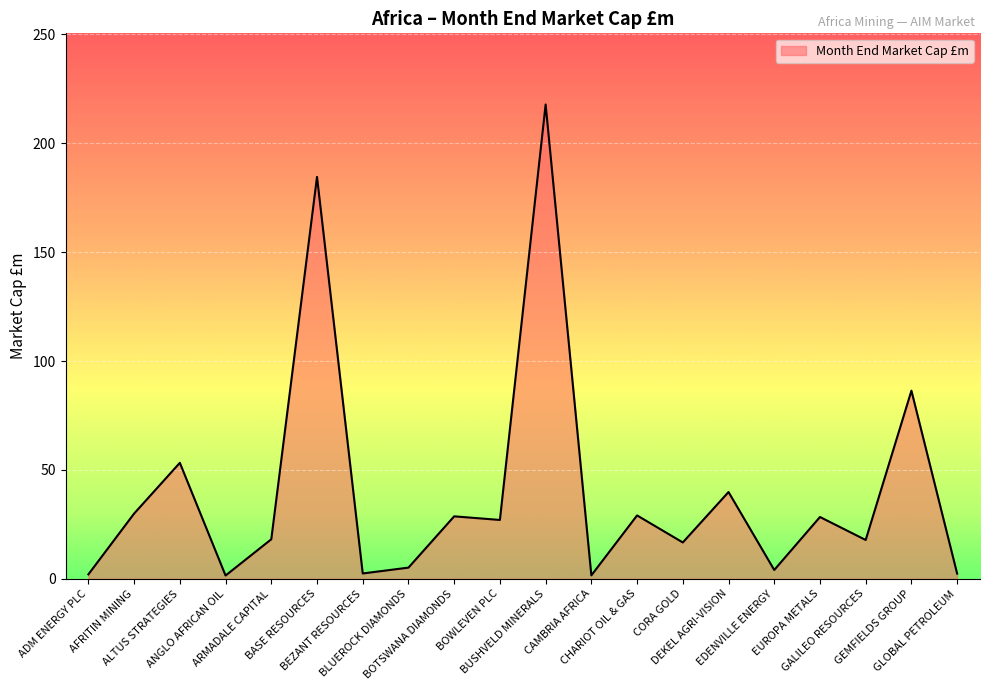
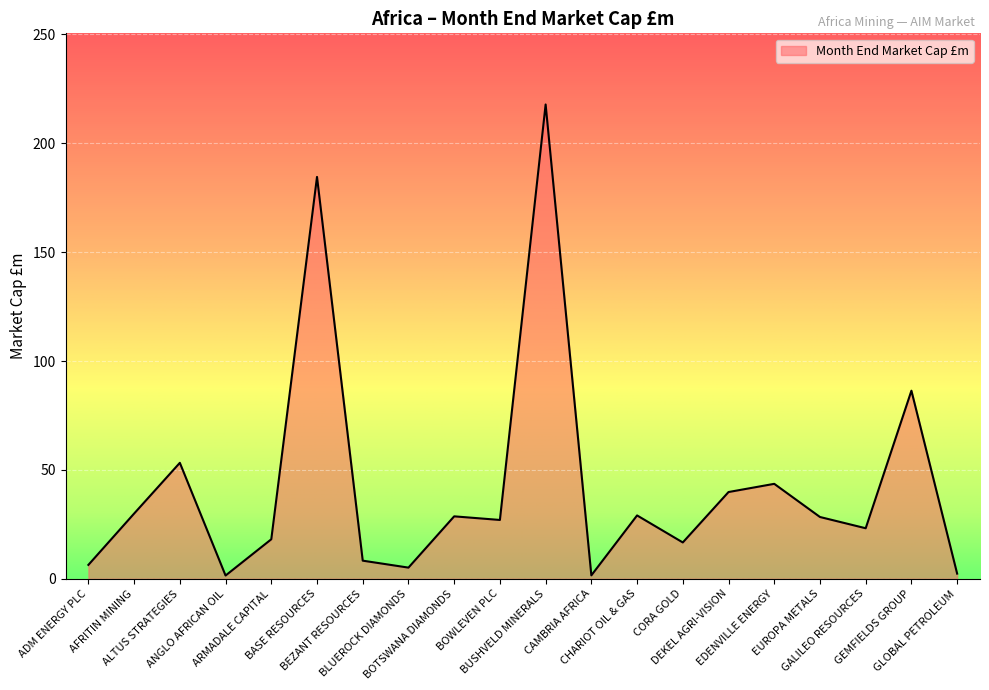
  {
-   "ADM ENERGY PLC": 2,
+   "ADM ENERGY PLC": 6,
    "AFRITIN MINING": 30,
    "ALTUS STRATEGIES": 53,
    "ANGLO AFRICAN OIL": 1,
    "ARMADALE CAPITAL": 18,
    "BASE RESOURCES": 185,
-   "BEZANT RESOURCES": 2,
+   "BEZANT RESOURCES": 8,
    "BLUEROCK DIAMONDS": 5,
    "BOTSWANA DIAMONDS": 29,
    "BOWLEVEN PLC": 27,
    "BUSHVELD MINERALS": 218,
    "CAMBRIA AFRICA": 2,
    "CHARIOT OIL & GAS": 29,
    "CORA GOLD": 17,
    "DEKEL AGRI-VISION": 40,
-   "EDENVILLE ENERGY": 4,
+   "EDENVILLE ENERGY": 44,
    "EUROPA METALS": 28,
-   "GALILEO RESOURCES": 18,
+   "GALILEO RESOURCES": 23,
    "GEMFIELDS GROUP": 86,
    "GLOBAL PETROLEUM": 2
  }
